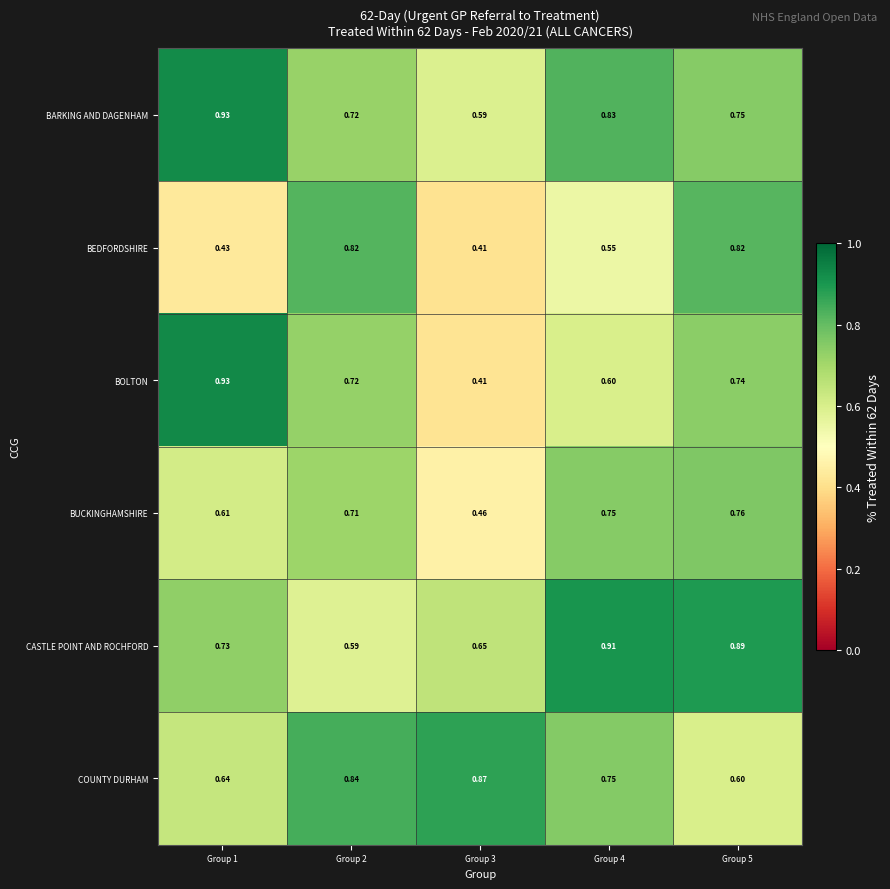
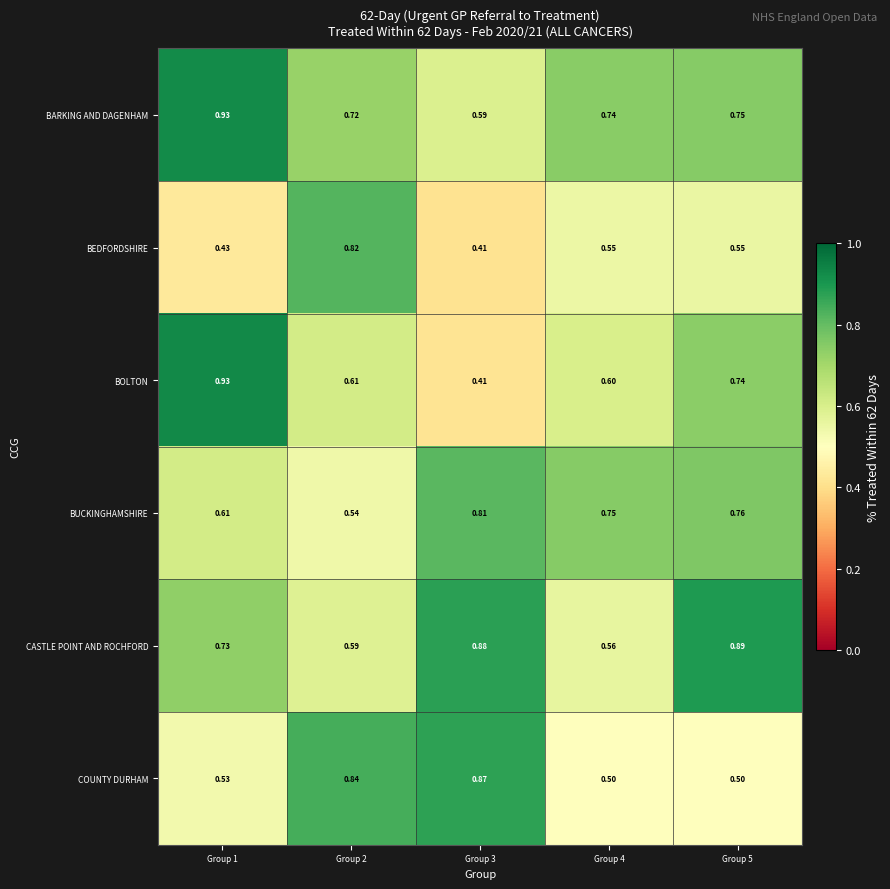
  {
    "BARKING AND DAGENHAM": {
      "Group 1": 0.93,
      "Group 2": 0.72,
      "Group 3": 0.59,
-     "Group 4": 0.83,
+     "Group 4": 0.74,
      "Group 5": 0.75
    },
    "BEDFORDSHIRE": {
      "Group 1": 0.43,
      "Group 2": 0.82,
      "Group 3": 0.41,
      "Group 4": 0.55,
-     "Group 5": 0.82
+     "Group 5": 0.55
    },
    "BOLTON": {
      "Group 1": 0.93,
-     "Group 2": 0.72,
+     "Group 2": 0.61,
      "Group 3": 0.41,
      "Group 4": 0.60,
      "Group 5": 0.74
    },
    "BUCKINGHAMSHIRE": {
      "Group 1": 0.61,
-     "Group 2": 0.71,
-     "Group 3": 0.46,
+     "Group 2": 0.54,
+     "Group 3": 0.81,
      "Group 4": 0.75,
      "Group 5": 0.76
    },
    "CASTLE POINT AND ROCHFORD": {
      "Group 1": 0.73,
      "Group 2": 0.59,
-     "Group 3": 0.65,
-     "Group 4": 0.91,
+     "Group 3": 0.88,
+     "Group 4": 0.56,
      "Group 5": 0.89
    },
    "COUNTY DURHAM": {
-     "Group 1": 0.64,
+     "Group 1": 0.53,
      "Group 2": 0.84,
      "Group 3": 0.87,
-     "Group 4": 0.75,
-     "Group 5": 0.60
+     "Group 4": 0.50,
+     "Group 5": 0.50
    }
  }
